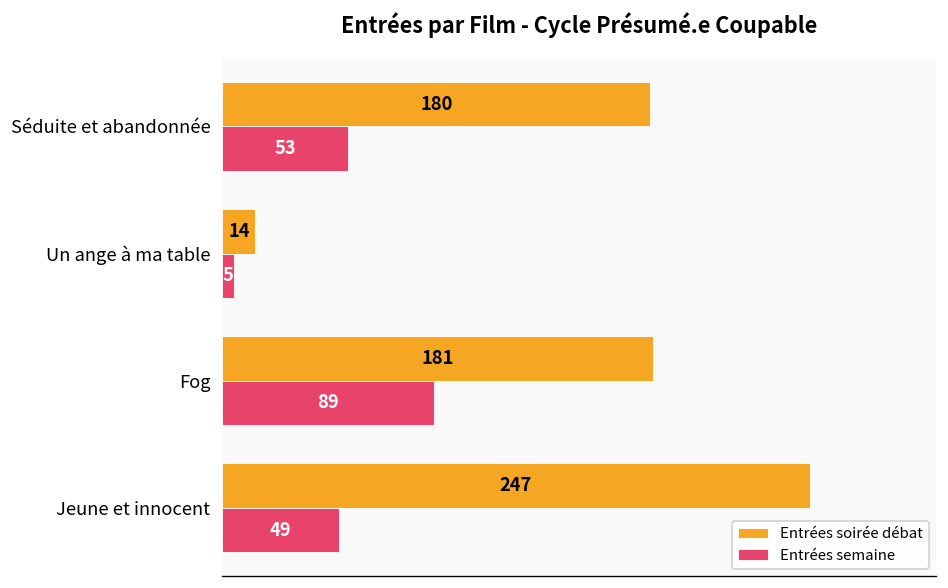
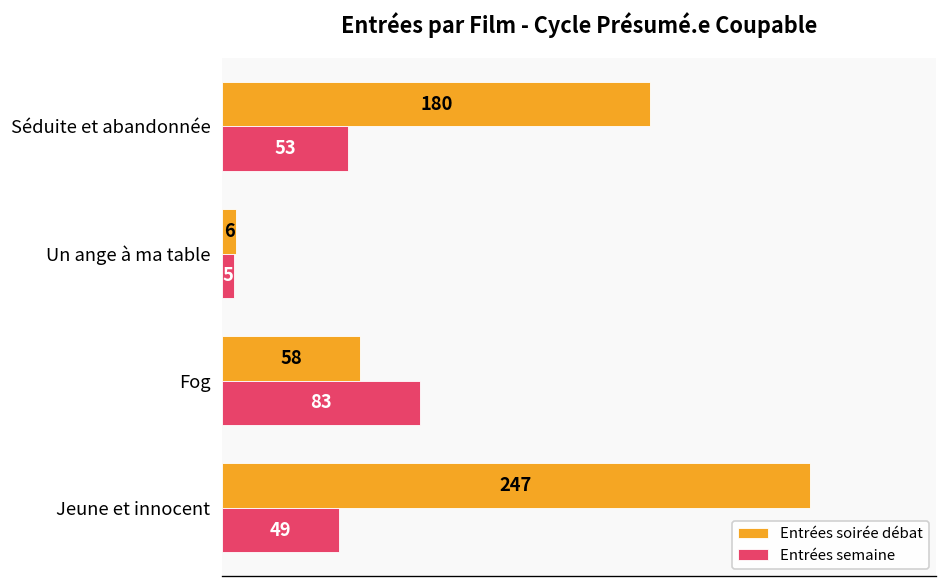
  {
    "Entrées soirée débat": {
      "Séduite et abandonnée": 180,
-     "Un ange à ma table": 14,
-     "Fog": 181,
+     "Un ange à ma table": 6,
+     "Fog": 58,
      "Jeune et innocent": 247
    },
    "Entrées semaine": {
      "Séduite et abandonnée": 53,
      "Un ange à ma table": 5,
-     "Fog": 89,
+     "Fog": 83,
      "Jeune et innocent": 49
    }
  }
